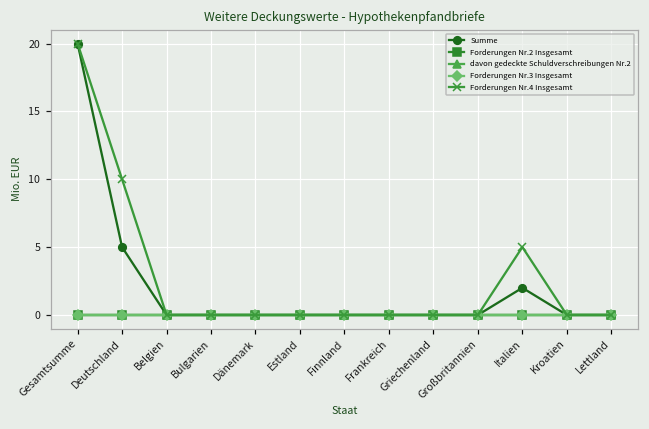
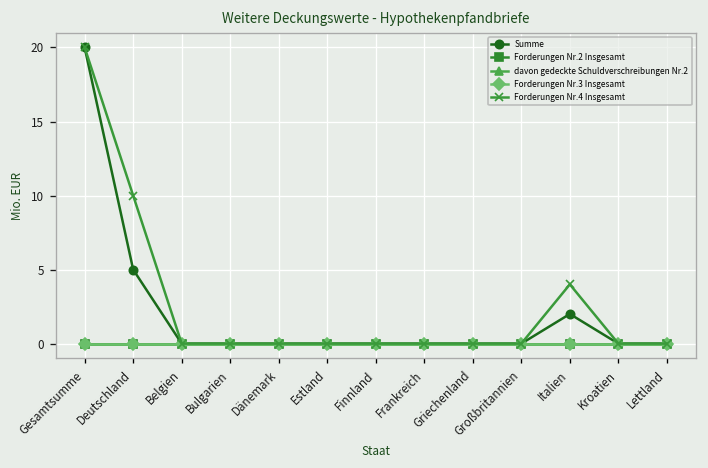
  {
    "Summe": {
      "Deutschland": 5,
      "Italien": 2
    },
    "Forderungen Nr.3 Insgesamt": {
      "Gesamtsumme": 0,
      "Deutschland": 0,
      "Italien": 0
    },
    "Forderungen Nr.4 Insgesamt": {
      "Deutschland": 10,
-     "Italien": 5
+     "Italien": 4
    }
  }
